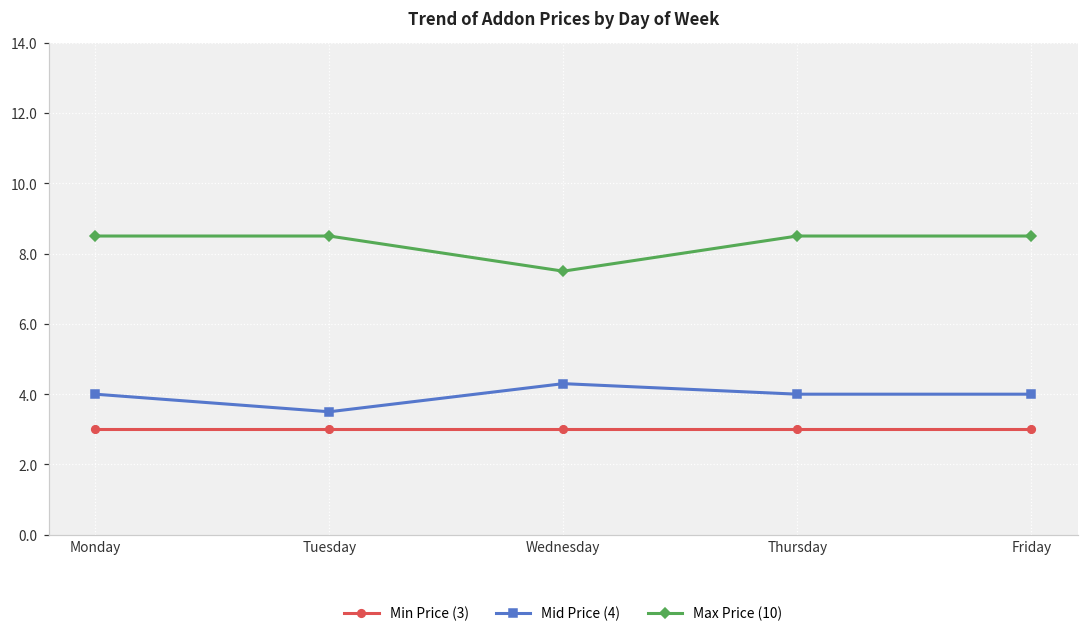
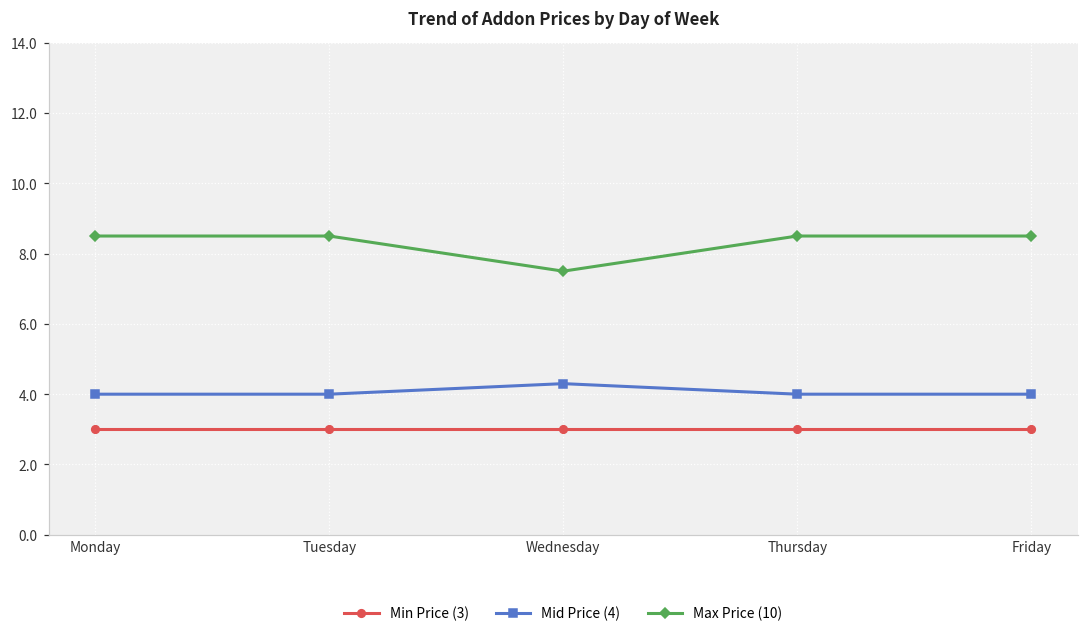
  {
    "Min Price (3)": {
      "Monday": 3.0,
      "Tuesday": 3.0,
      "Wednesday": 3.0,
      "Thursday": 3.0,
      "Friday": 3.0
    },
    "Mid Price (4)": {
      "Monday": 4.0,
-     "Tuesday": 3.5,
+     "Tuesday": 4.0,
      "Wednesday": 4.3,
      "Thursday": 4.0,
      "Friday": 4.0
    },
    "Max Price (10)": {
      "Monday": 8.5,
      "Tuesday": 8.5,
      "Wednesday": 7.5,
      "Thursday": 8.5,
      "Friday": 8.5
    }
  }
